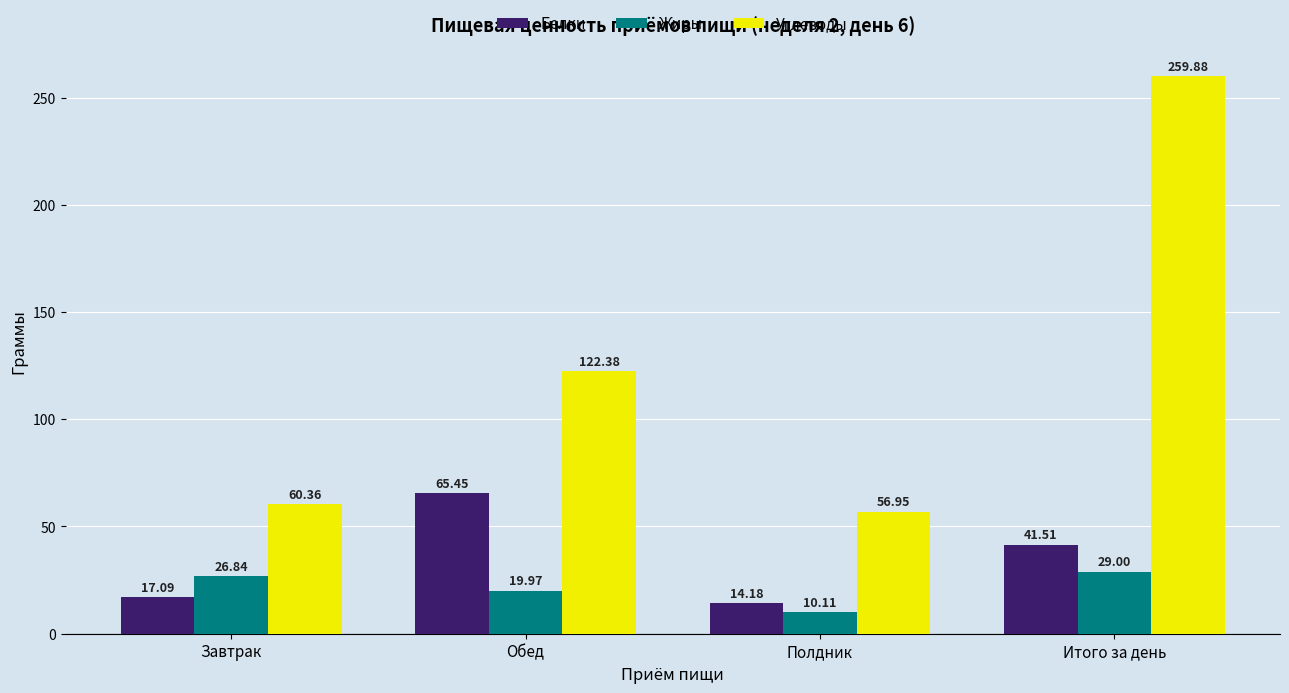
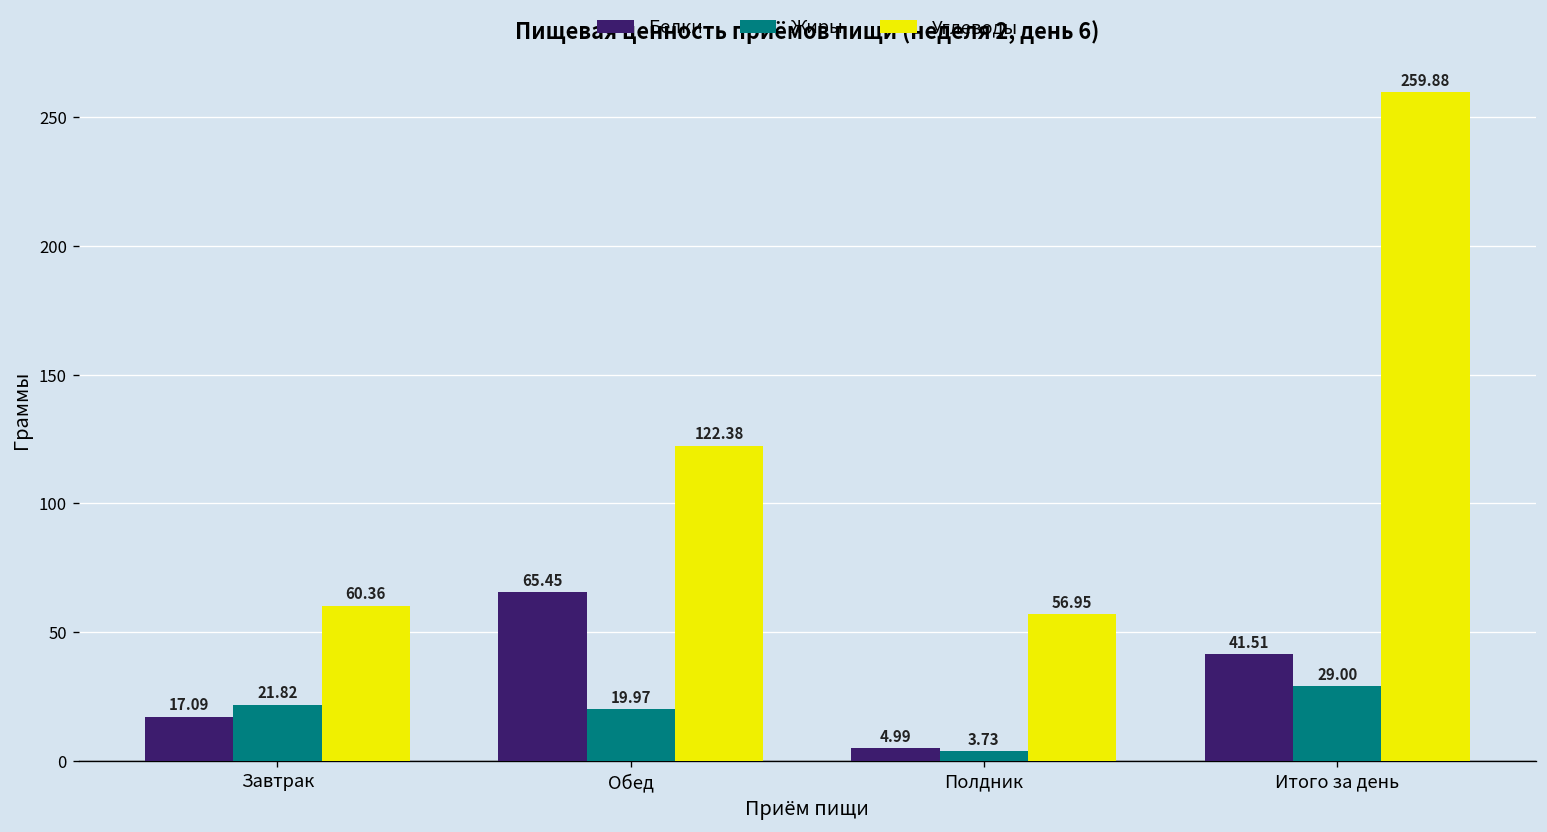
  {
    "Белки": {
      "Завтрак": 17.09,
      "Обед": 65.45,
-     "Полдник": 14.18,
+     "Полдник": 4.99,
      "Итого за день": 41.51
    },
    "Жиры": {
-     "Завтрак": 26.84,
+     "Завтрак": 21.82,
      "Обед": 19.97,
-     "Полдник": 10.11,
+     "Полдник": 3.73,
      "Итого за день": 29.00
    },
    "Углеводы": {
      "Завтрак": 60.36,
      "Обед": 122.38,
      "Полдник": 56.95,
      "Итого за день": 259.88
    }
  }
